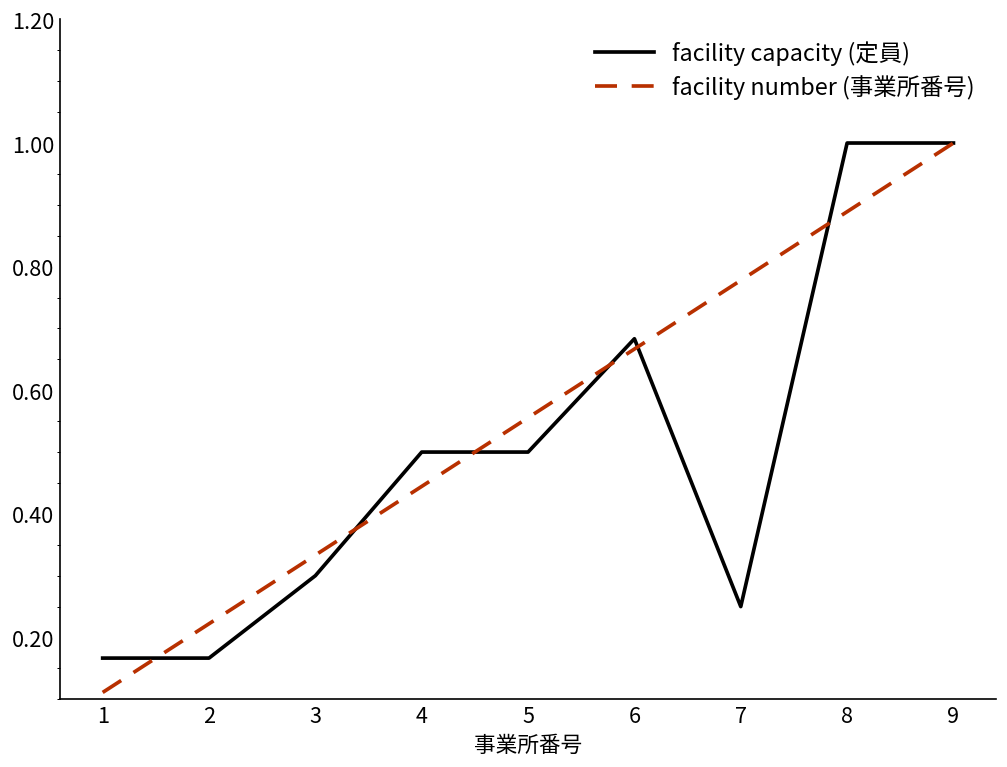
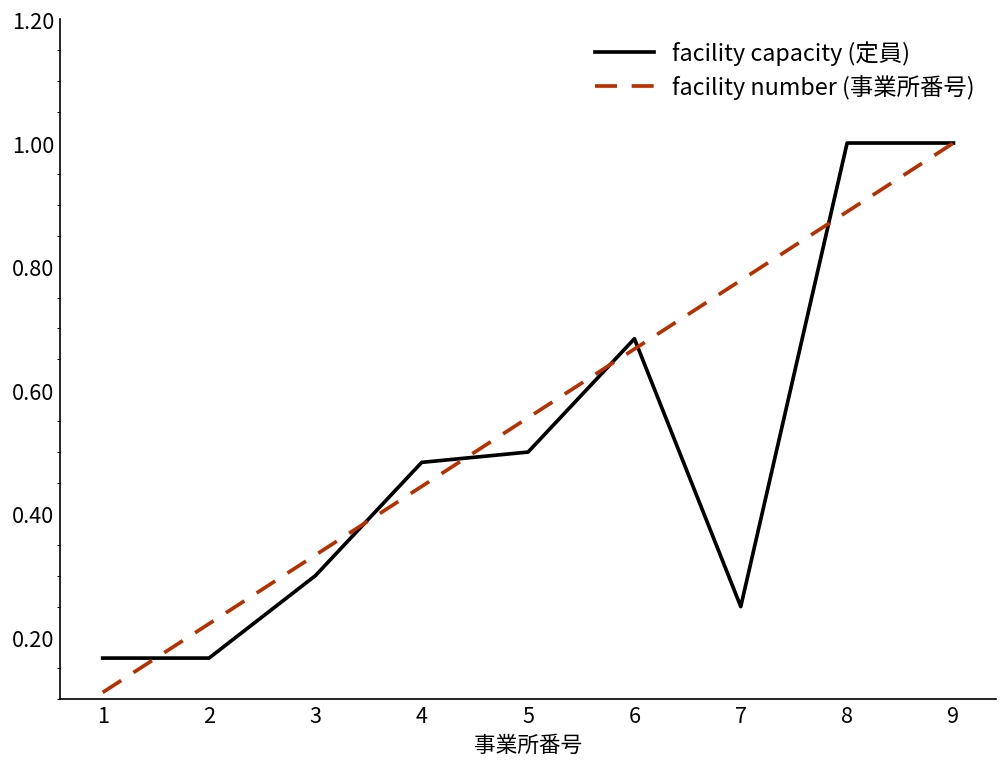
  {
    "facility capacity (定員)": {
      "1": 0.17,
      "2": 0.17,
      "3": 0.30,
-     "4": 0.50,
+     "4": 0.48,
      "5": 0.50,
      "6": 0.68,
      "7": 0.25,
      "8": 1.00
    },
    "facility number (事業所番号)": {
      "1": 0.11,
      "2": 0.22,
      "3": 0.33,
      "4": 0.44,
      "5": 0.56,
      "6": 0.67,
      "7": 0.78,
      "8": 0.89
    }
  }
